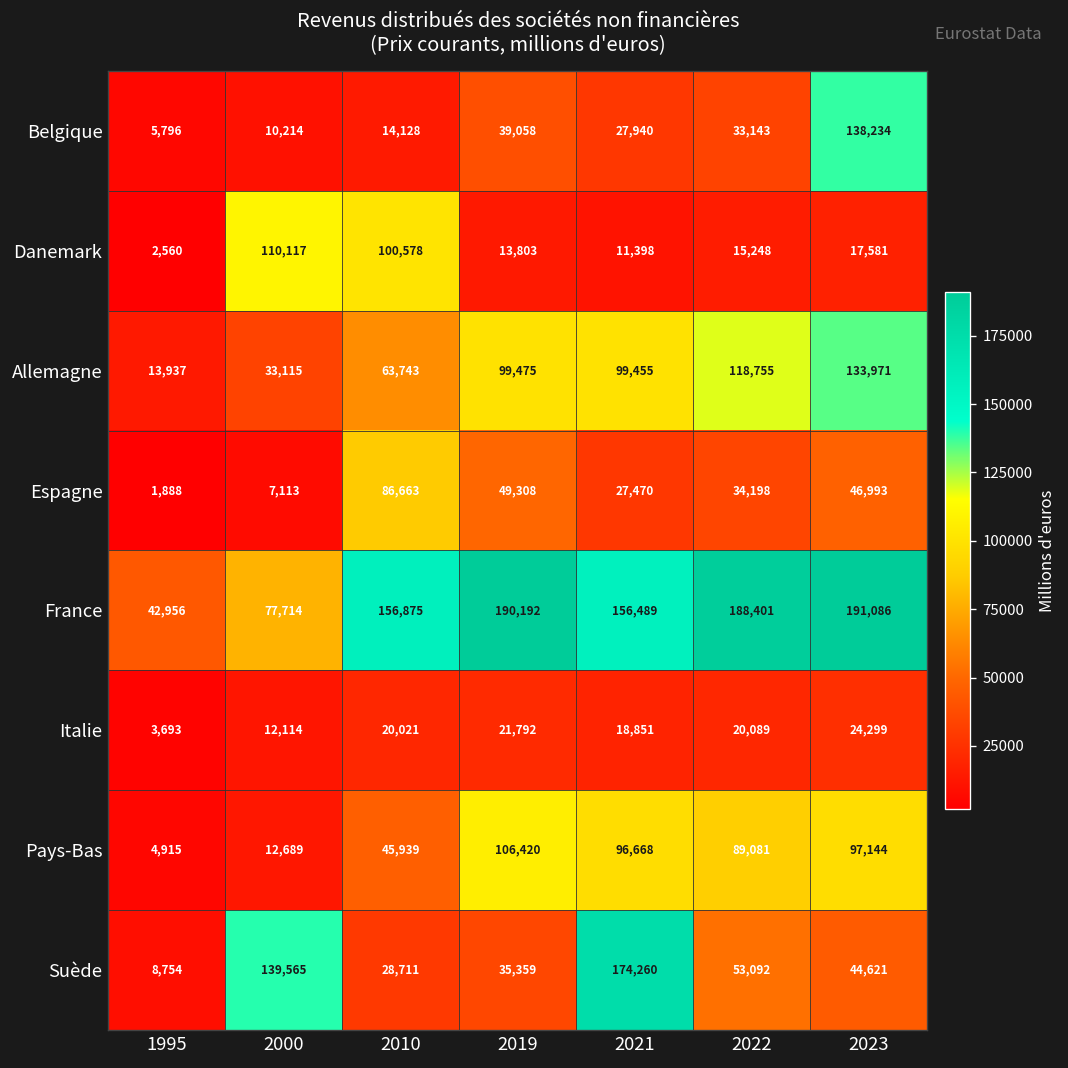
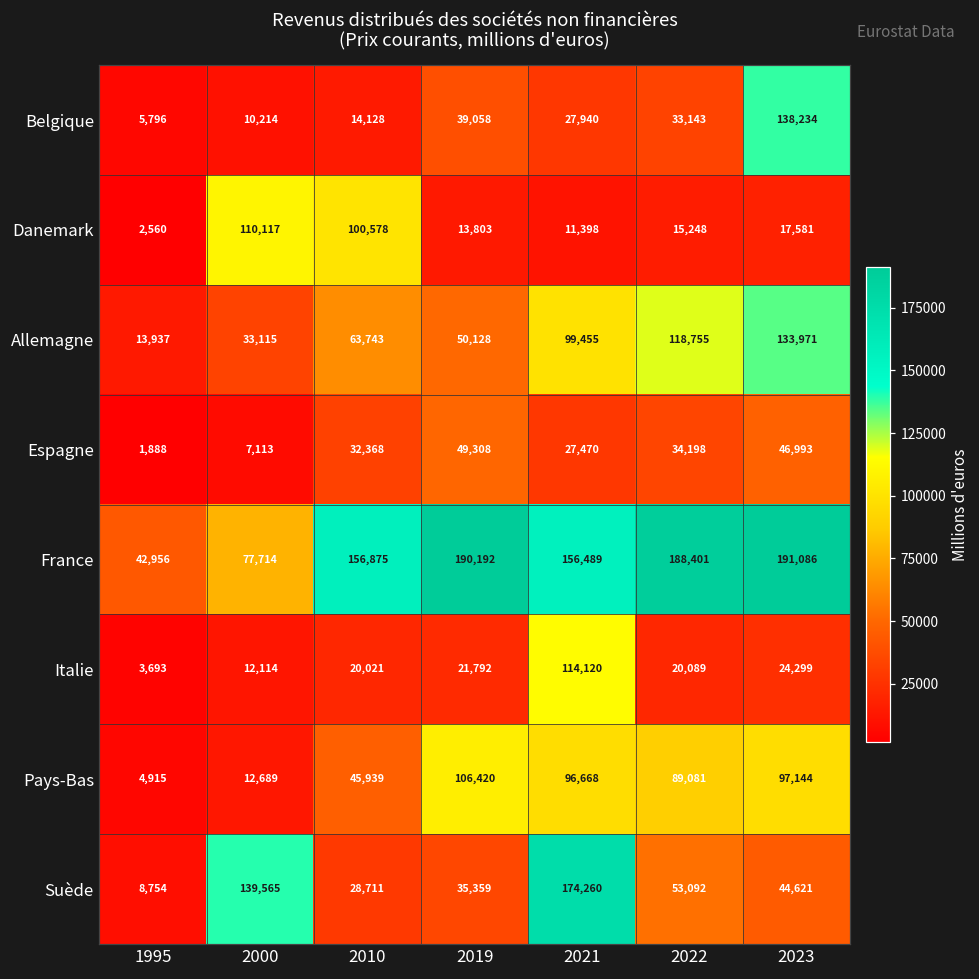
  {
    "Belgique": {
      "1995": "5,796",
      "2000": "10,214",
      "2010": "14,128",
      "2019": "39,058",
      "2021": "27,940",
      "2022": "33,143",
      "2023": "138,234"
    },
    "Danemark": {
      "1995": "2,560",
      "2000": "110,117",
      "2010": "100,578",
      "2019": "13,803",
      "2021": "11,398",
      "2022": "15,248",
      "2023": "17,581"
    },
    "Allemagne": {
      "1995": "13,937",
      "2000": "33,115",
      "2010": "63,743",
-     "2019": "99,475",
+     "2019": "50,128",
      "2021": "99,455",
      "2022": "118,755",
      "2023": "133,971"
    },
    "Espagne": {
      "1995": "1,888",
      "2000": "7,113",
-     "2010": "86,663",
+     "2010": "32,368",
      "2019": "49,308",
      "2021": "27,470",
      "2022": "34,198",
      "2023": "46,993"
    },
    "France": {
      "1995": "42,956",
      "2000": "77,714",
      "2010": "156,875",
      "2019": "190,192",
      "2021": "156,489",
      "2022": "188,401",
      "2023": "191,086"
    },
    "Italie": {
      "1995": "3,693",
      "2000": "12,114",
      "2010": "20,021",
      "2019": "21,792",
-     "2021": "18,851",
+     "2021": "114,120",
      "2022": "20,089",
      "2023": "24,299"
    },
    "Pays-Bas": {
      "1995": "4,915",
      "2000": "12,689",
      "2010": "45,939",
      "2019": "106,420",
      "2021": "96,668",
      "2022": "89,081",
      "2023": "97,144"
    },
    "Suède": {
      "1995": "8,754",
      "2000": "139,565",
      "2010": "28,711",
      "2019": "35,359",
      "2021": "174,260",
      "2022": "53,092",
      "2023": "44,621"
    }
  }
